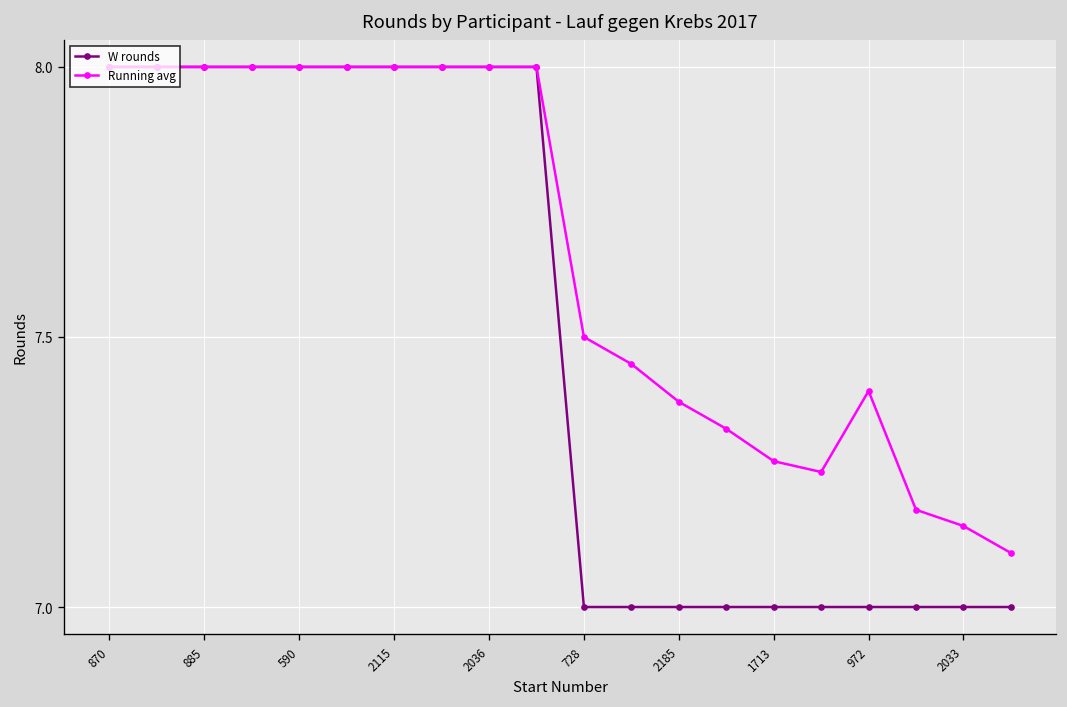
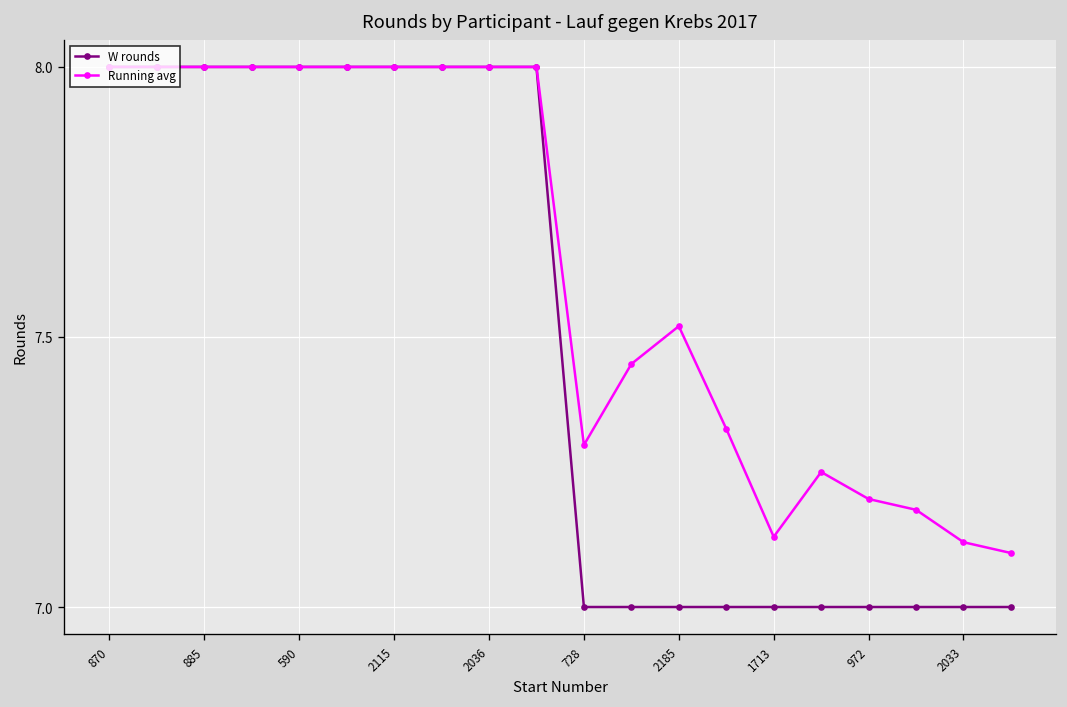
  {
    "W rounds": {
      "728": 7.00,
      "2185": 7.00,
      "1713": 7.00,
      "972": 7.00,
      "2033": 7.00
    },
    "Running avg": {
-     "728": 7.5,
-     "2185": 7.38,
-     "1713": 7.27,
-     "972": 7.4,
-     "2033": 7.15
+     "728": 7.3,
+     "2185": 7.52,
+     "1713": 7.13,
+     "972": 7.2,
+     "2033": 7.12
    }
  }
